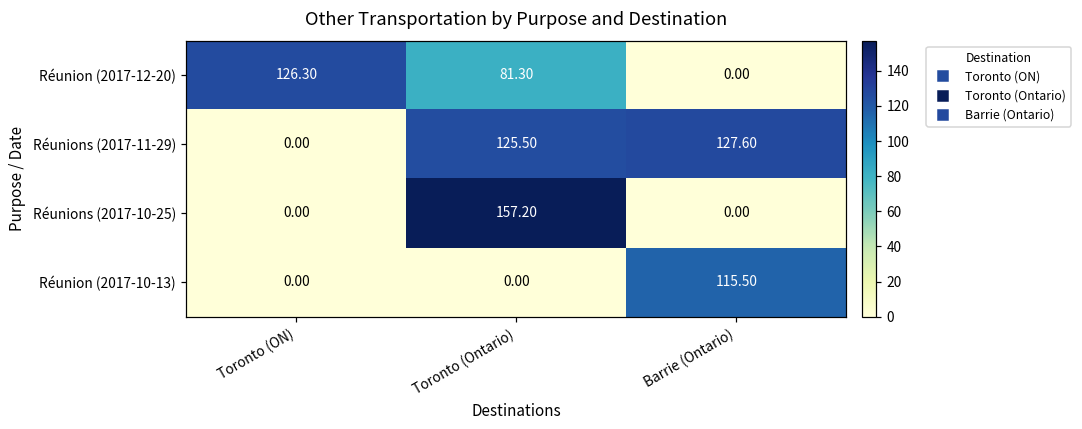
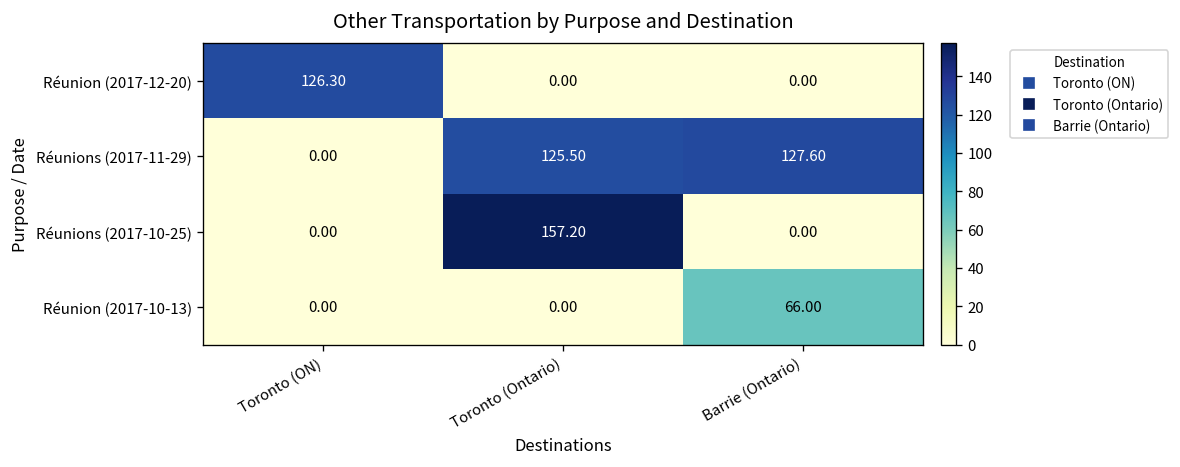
  {
    "Réunion (2017-12-20)": {
      "Toronto (ON)": 126.30,
-     "Toronto (Ontario)": 81.30,
+     "Toronto (Ontario)": 0.00,
      "Barrie (Ontario)": 0.00
    },
    "Réunions (2017-11-29)": {
      "Toronto (ON)": 0.00,
      "Toronto (Ontario)": 125.50,
      "Barrie (Ontario)": 127.60
    },
    "Réunions (2017-10-25)": {
      "Toronto (ON)": 0.00,
      "Toronto (Ontario)": 157.20,
      "Barrie (Ontario)": 0.00
    },
    "Réunion (2017-10-13)": {
      "Toronto (ON)": 0.00,
      "Toronto (Ontario)": 0.00,
-     "Barrie (Ontario)": 115.50
+     "Barrie (Ontario)": 66.00
    }
  }
